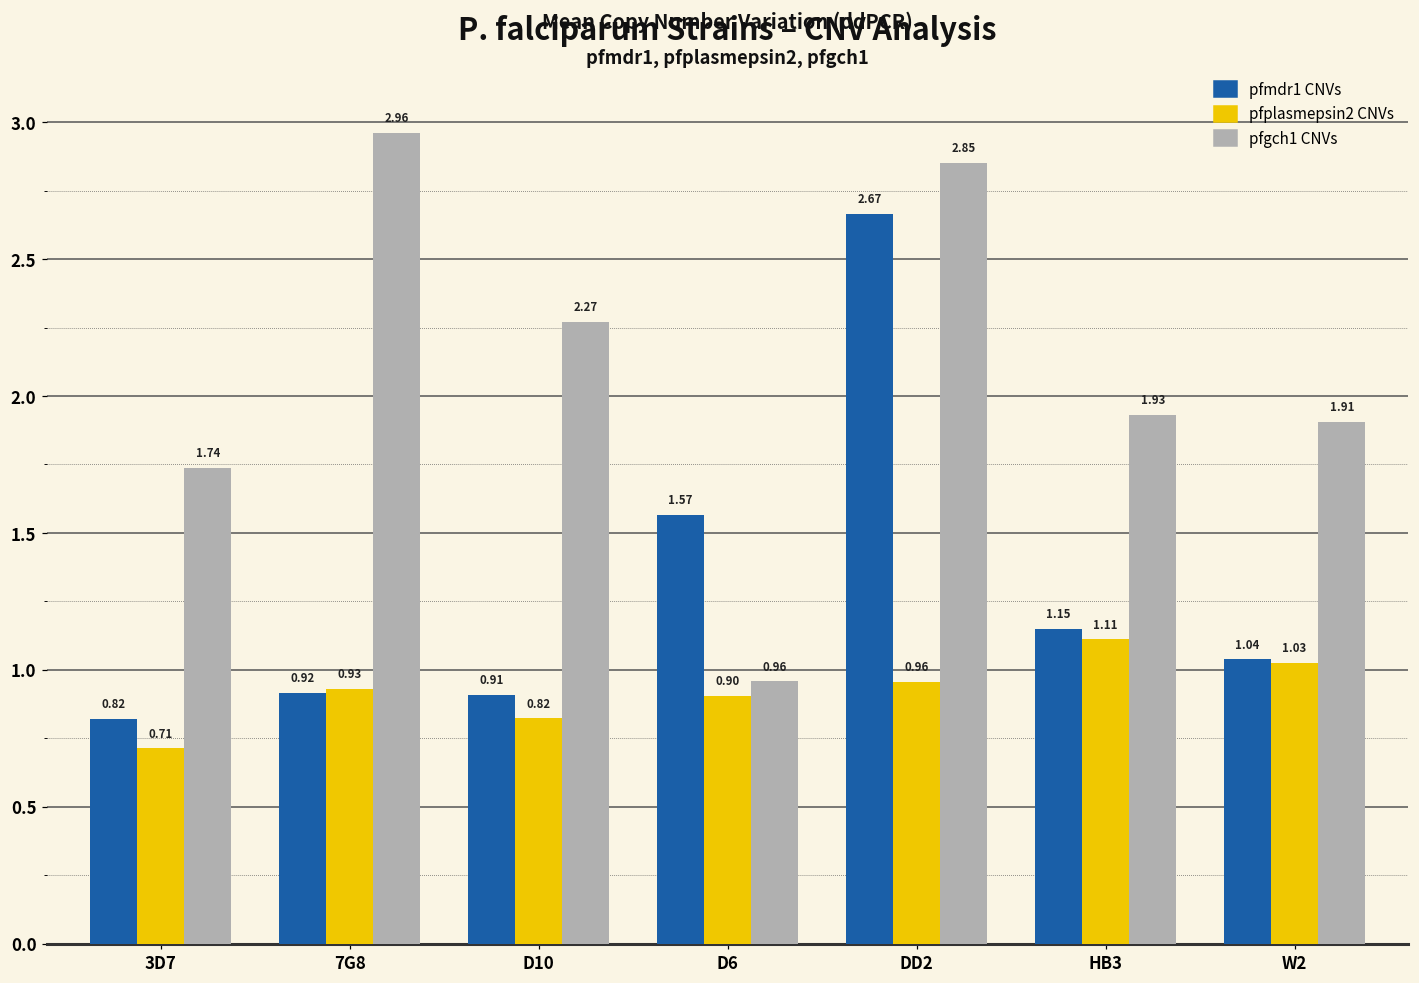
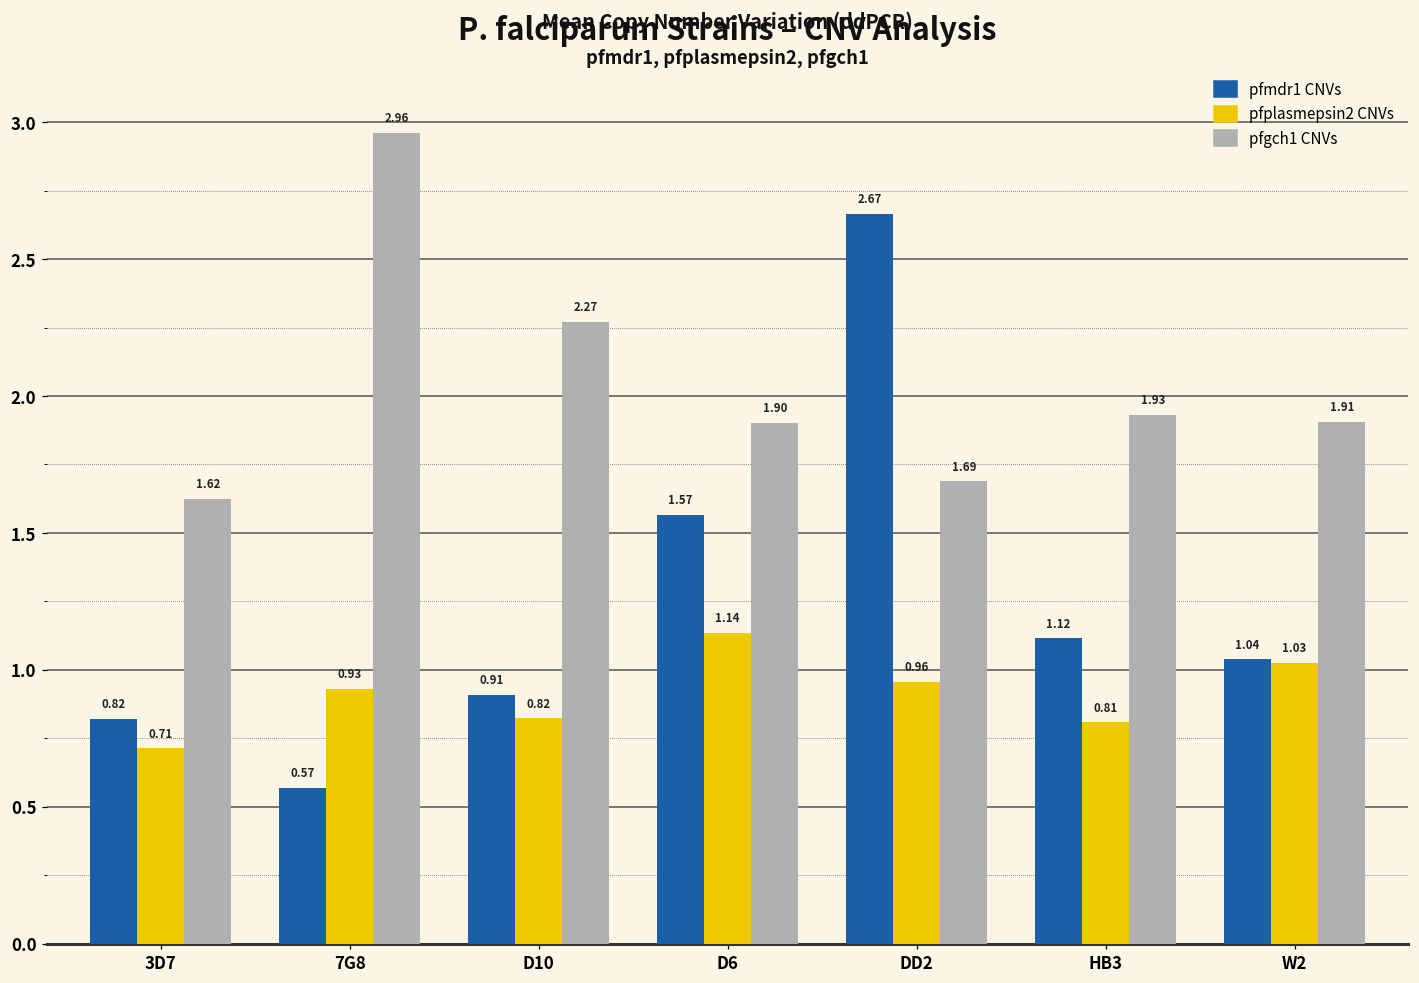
  {
    "pfmdr1 CNVs": {
      "3D7": 0.82,
-     "7G8": 0.92,
+     "7G8": 0.57,
      "D10": 0.91,
      "D6": 1.57,
      "DD2": 2.67,
-     "HB3": 1.15,
+     "HB3": 1.12,
      "W2": 1.04
    },
    "pfplasmepsin2 CNVs": {
      "3D7": 0.71,
      "7G8": 0.93,
      "D10": 0.82,
-     "D6": 0.90,
+     "D6": 1.14,
      "DD2": 0.96,
-     "HB3": 1.11,
+     "HB3": 0.81,
      "W2": 1.03
    },
    "pfgch1 CNVs": {
-     "3D7": 1.74,
+     "3D7": 1.62,
      "7G8": 2.96,
      "D10": 2.27,
-     "D6": 0.96,
-     "DD2": 2.85,
+     "D6": 1.90,
+     "DD2": 1.69,
      "HB3": 1.93,
      "W2": 1.91
    }
  }
